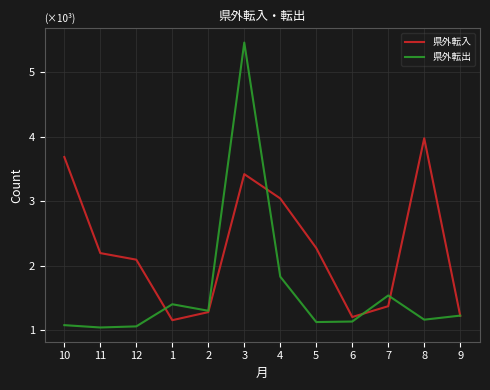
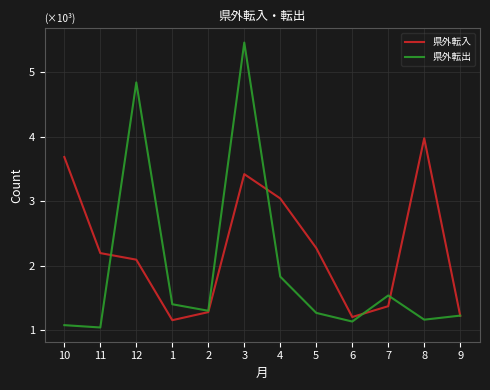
  {
    "県外転入": {
      "10": 3.7,
      "11": 2.2,
      "12": 2.1,
      "1": 1.2,
      "3": 3.4,
      "4": 3.0,
      "5": 2.3,
      "6": 1.2,
      "7": 1.4,
      "8": 4.0
    },
    "県外転出": {
      "10": 1.1,
      "11": 1.0,
-     "12": 1.1,
+     "12": 4.8,
      "1": 1.4,
      "3": 5.5,
      "4": 1.8,
-     "5": 1.1,
+     "5": 1.3,
      "6": 1.1,
      "7": 1.5,
      "8": 1.2
    }
  }
